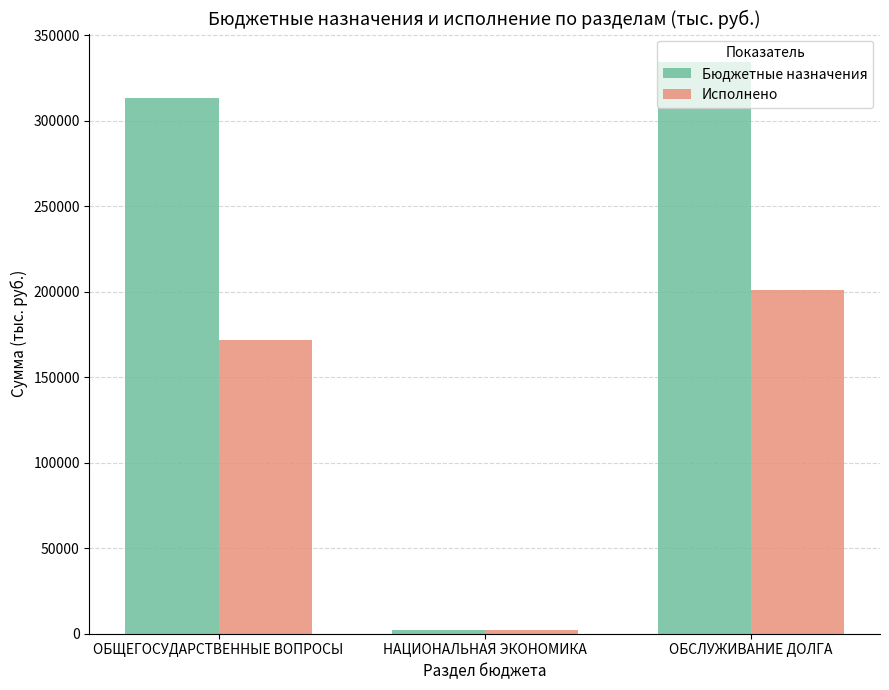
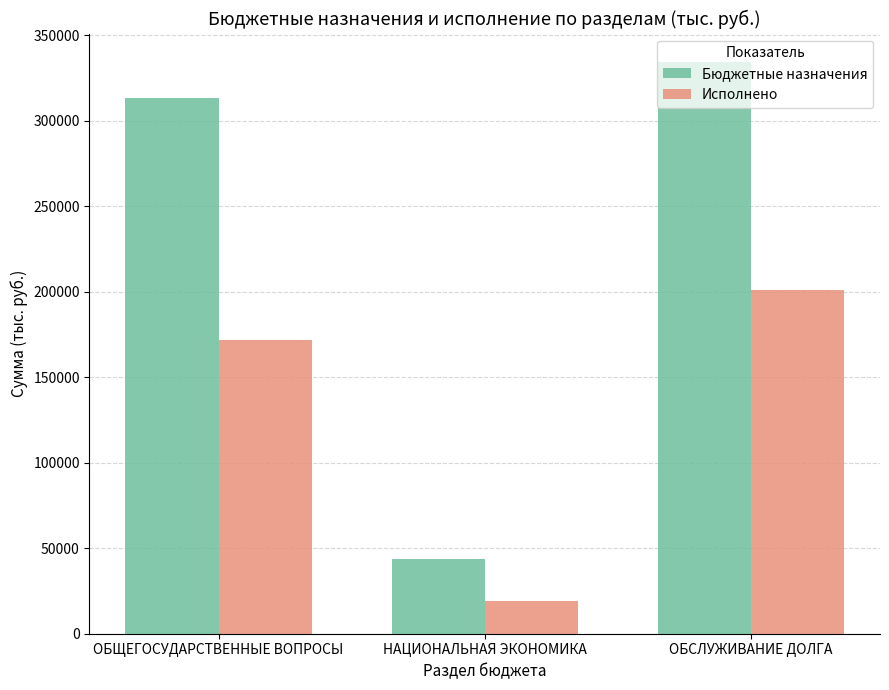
  {
    "Бюджетные назначения": {
      "ОБЩЕГОСУДАРСТВЕННЫЕ ВОПРОСЫ": 313000,
-     "НАЦИОНАЛЬНАЯ ЭКОНОМИКА": 2000
+     "НАЦИОНАЛЬНАЯ ЭКОНОМИКА": 44000
    },
    "Исполнено": {
      "ОБЩЕГОСУДАРСТВЕННЫЕ ВОПРОСЫ": 172000,
-     "НАЦИОНАЛЬНАЯ ЭКОНОМИКА": 2000,
+     "НАЦИОНАЛЬНАЯ ЭКОНОМИКА": 19000,
      "ОБСЛУЖИВАНИЕ ДОЛГА": 201000
    }
  }
